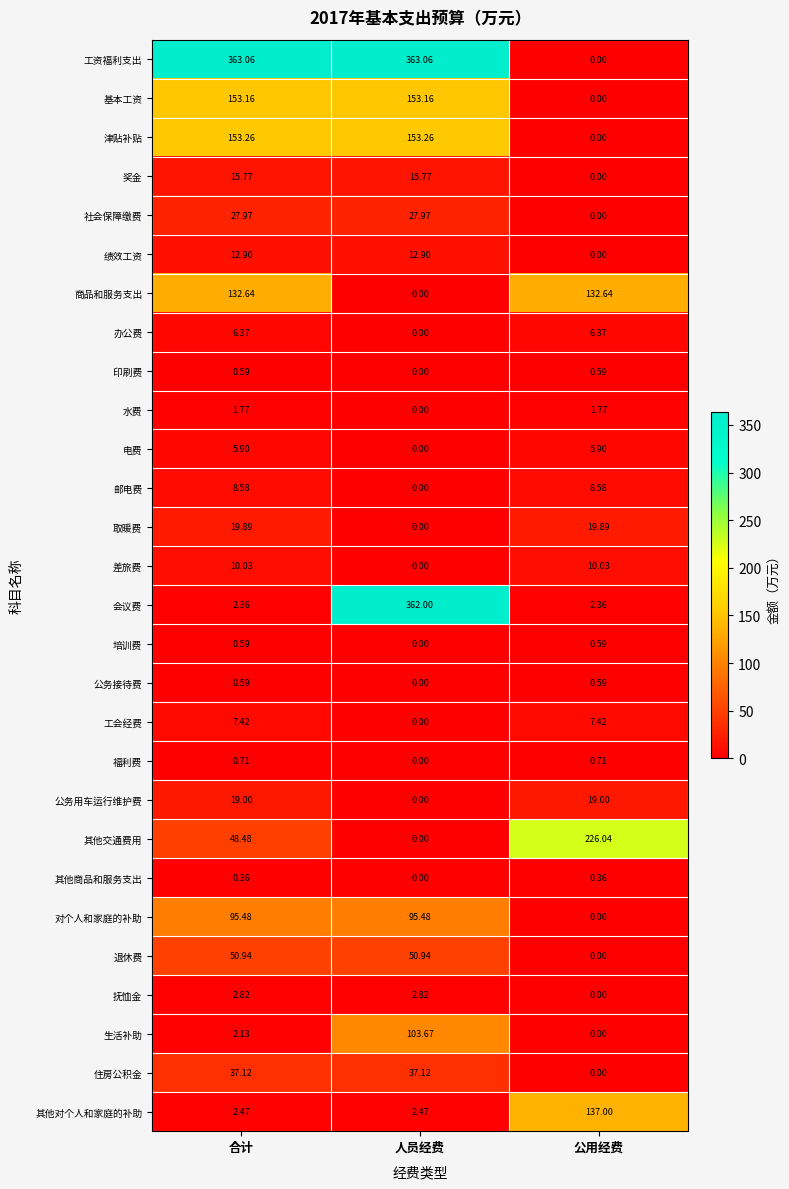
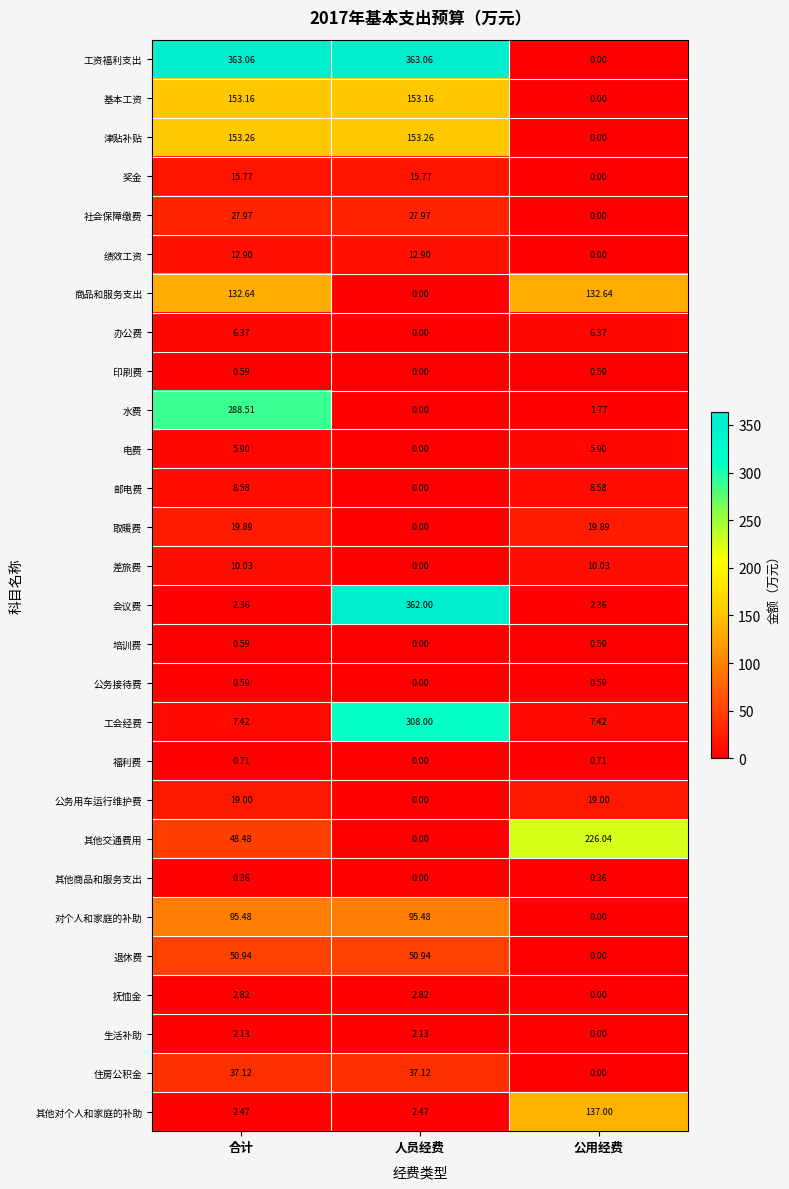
  {
    "工资福利支出": {
      "合计": 363.06,
      "人员经费": 363.06,
      "公用经费": 0.00
    },
    "基本工资": {
      "合计": 153.16,
      "人员经费": 153.16,
      "公用经费": 0.00
    },
    "津贴补贴": {
      "合计": 153.26,
      "人员经费": 153.26,
      "公用经费": 0.00
    },
    "奖金": {
      "合计": 15.77,
      "人员经费": 15.77,
      "公用经费": 0.00
    },
    "社会保障缴费": {
      "合计": 27.97,
      "人员经费": 27.97,
      "公用经费": 0.00
    },
    "绩效工资": {
      "合计": 12.90,
      "人员经费": 12.90,
      "公用经费": 0.00
    },
    "商品和服务支出": {
      "合计": 132.64,
      "人员经费": 0.00,
      "公用经费": 132.64
    },
    "办公费": {
      "合计": 6.37,
      "人员经费": 0.00,
      "公用经费": 6.37
    },
    "印刷费": {
      "合计": 0.59,
      "人员经费": 0.00,
      "公用经费": 0.59
    },
    "水费": {
-     "合计": 1.77,
+     "合计": 288.51,
      "人员经费": 0.00,
      "公用经费": 1.77
    },
    "电费": {
      "合计": 5.90,
      "人员经费": 0.00,
      "公用经费": 5.90
    },
    "邮电费": {
      "合计": 8.58,
      "人员经费": 0.00,
      "公用经费": 8.58
    },
    "取暖费": {
      "合计": 19.89,
      "人员经费": 0.00,
      "公用经费": 19.89
    },
    "差旅费": {
      "合计": 10.03,
      "人员经费": 0.00,
      "公用经费": 10.03
    },
    "会议费": {
      "合计": 2.36,
      "人员经费": 362.00,
      "公用经费": 2.36
    },
    "培训费": {
      "合计": 0.59,
      "人员经费": 0.00,
      "公用经费": 0.59
    },
    "公务接待费": {
      "合计": 0.59,
      "人员经费": 0.00,
      "公用经费": 0.59
    },
    "工会经费": {
      "合计": 7.42,
-     "人员经费": 0.00,
+     "人员经费": 308.00,
      "公用经费": 7.42
    },
    "福利费": {
      "合计": 0.71,
      "人员经费": 0.00,
      "公用经费": 0.71
    },
    "公务用车运行维护费": {
      "合计": 19.00,
      "人员经费": 0.00,
      "公用经费": 19.00
    },
    "其他交通费用": {
      "合计": 48.48,
      "人员经费": 0.00,
      "公用经费": 226.04
    },
    "其他商品和服务支出": {
      "合计": 0.36,
      "人员经费": 0.00,
      "公用经费": 0.36
    },
    "对个人和家庭的补助": {
      "合计": 95.48,
      "人员经费": 95.48,
      "公用经费": 0.00
    },
    "退休费": {
      "合计": 50.94,
      "人员经费": 50.94,
      "公用经费": 0.00
    },
    "抚恤金": {
      "合计": 2.82,
      "人员经费": 2.82,
      "公用经费": 0.00
    },
    "生活补助": {
      "合计": 2.13,
-     "人员经费": 103.67,
+     "人员经费": 2.13,
      "公用经费": 0.00
    },
    "住房公积金": {
      "合计": 37.12,
      "人员经费": 37.12,
      "公用经费": 0.00
    },
    "其他对个人和家庭的补助": {
      "合计": 2.47,
      "人员经费": 2.47,
      "公用经费": 137.00
    }
  }
